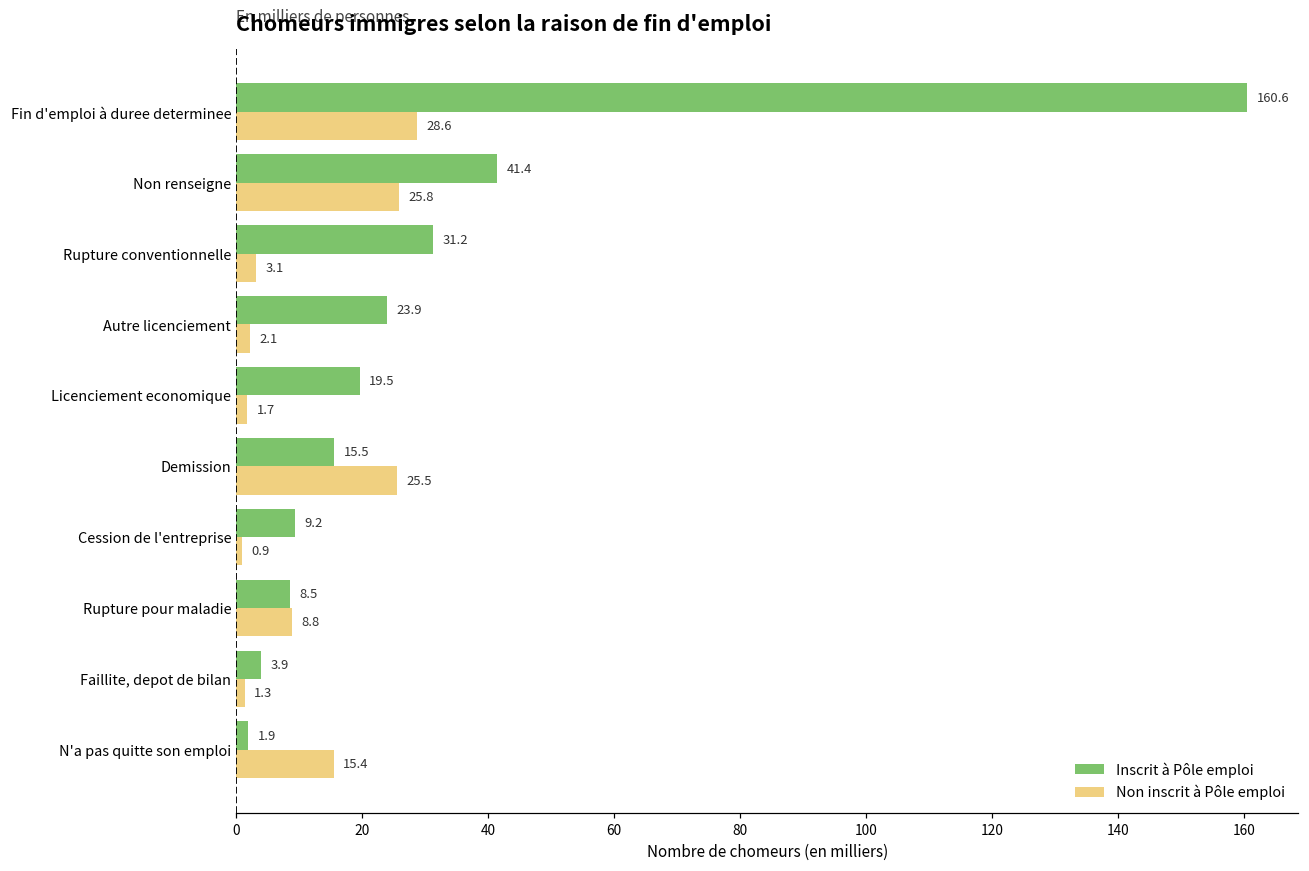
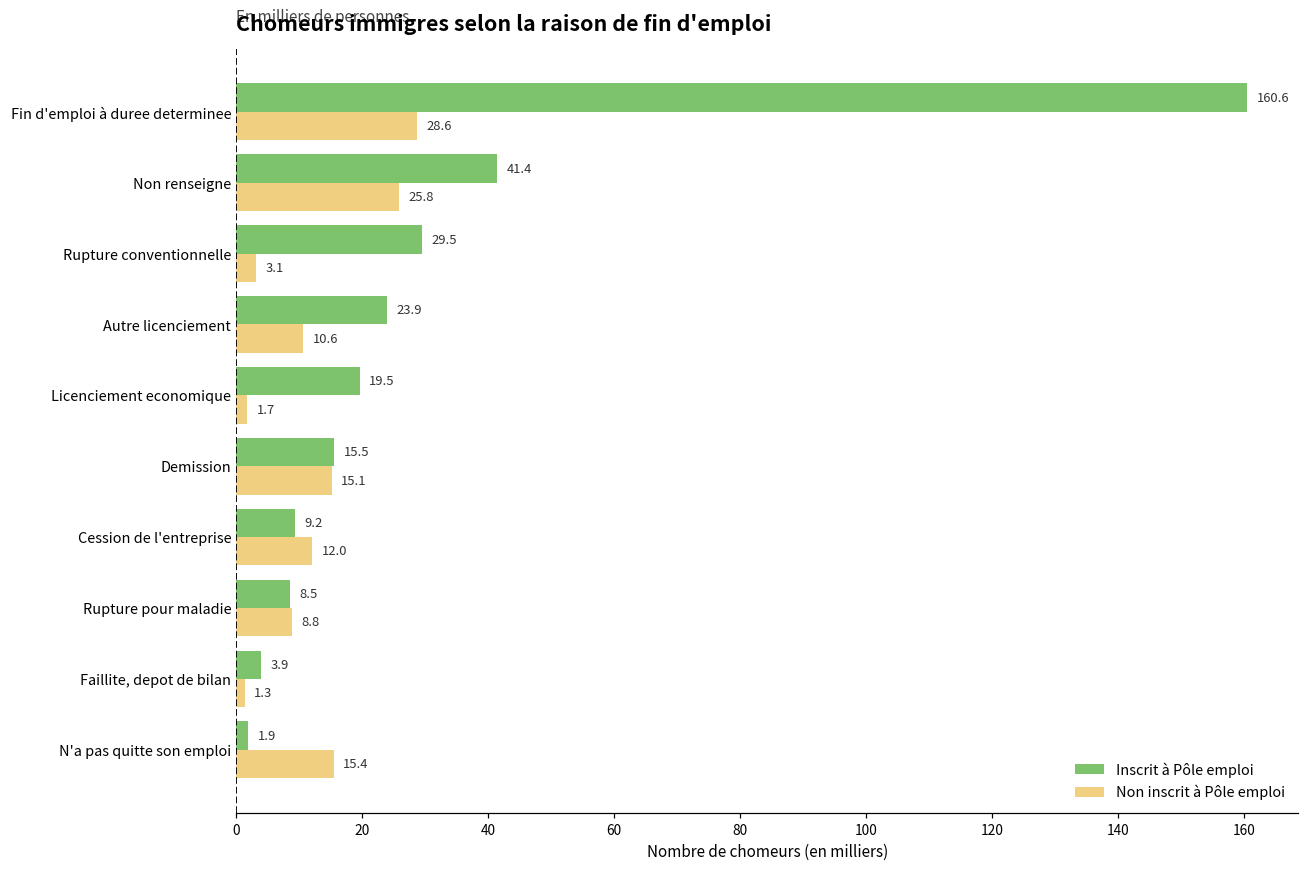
  {
    "Inscrit à Pôle emploi": {
      "Fin d'emploi à duree determinee": 160.6,
      "Non renseigne": 41.4,
-     "Rupture conventionnelle": 31.2,
+     "Rupture conventionnelle": 29.5,
      "Autre licenciement": 23.9,
      "Licenciement economique": 19.5,
      "Demission": 15.5,
      "Cession de l'entreprise": 9.2,
      "Rupture pour maladie": 8.5,
      "Faillite, depot de bilan": 3.9,
      "N'a pas quitte son emploi": 1.9
    },
    "Non inscrit à Pôle emploi": {
      "Fin d'emploi à duree determinee": 28.6,
      "Non renseigne": 25.8,
      "Rupture conventionnelle": 3.1,
-     "Autre licenciement": 2.1,
+     "Autre licenciement": 10.6,
      "Licenciement economique": 1.7,
-     "Demission": 25.5,
-     "Cession de l'entreprise": 0.9,
+     "Demission": 15.1,
+     "Cession de l'entreprise": 12.0,
      "Rupture pour maladie": 8.8,
      "Faillite, depot de bilan": 1.3,
      "N'a pas quitte son emploi": 15.4
    }
  }
